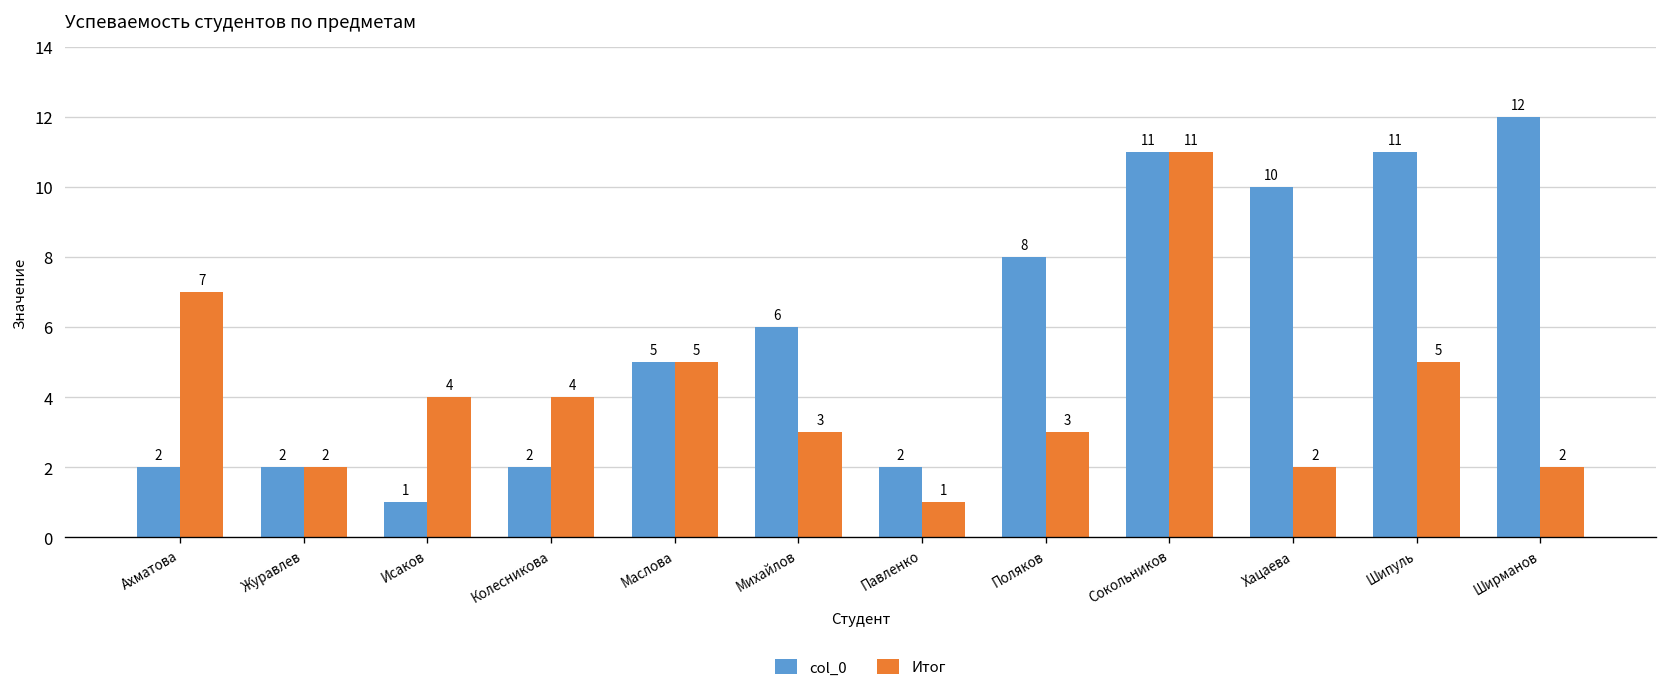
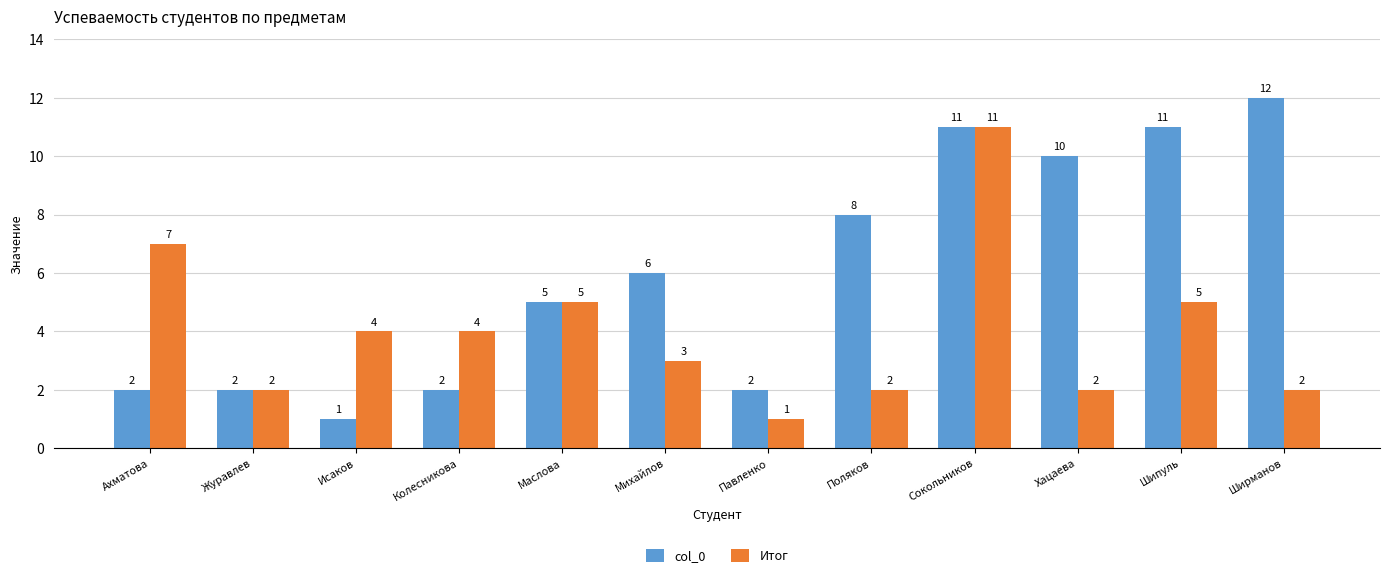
  {
    "col_0": {
      "Ахматова": 2,
      "Журавлев": 2,
      "Исаков": 1,
      "Колесникова": 2,
      "Маслова": 5,
      "Михайлов": 6,
      "Павленко": 2,
      "Поляков": 8,
      "Сокольников": 11,
      "Хацаева": 10,
      "Шипуль": 11,
      "Ширманов": 12
    },
    "Итог": {
      "Ахматова": 7,
      "Журавлев": 2,
      "Исаков": 4,
      "Колесникова": 4,
      "Маслова": 5,
      "Михайлов": 3,
      "Павленко": 1,
-     "Поляков": 3,
+     "Поляков": 2,
      "Сокольников": 11,
      "Хацаева": 2,
      "Шипуль": 5,
      "Ширманов": 2
    }
  }
